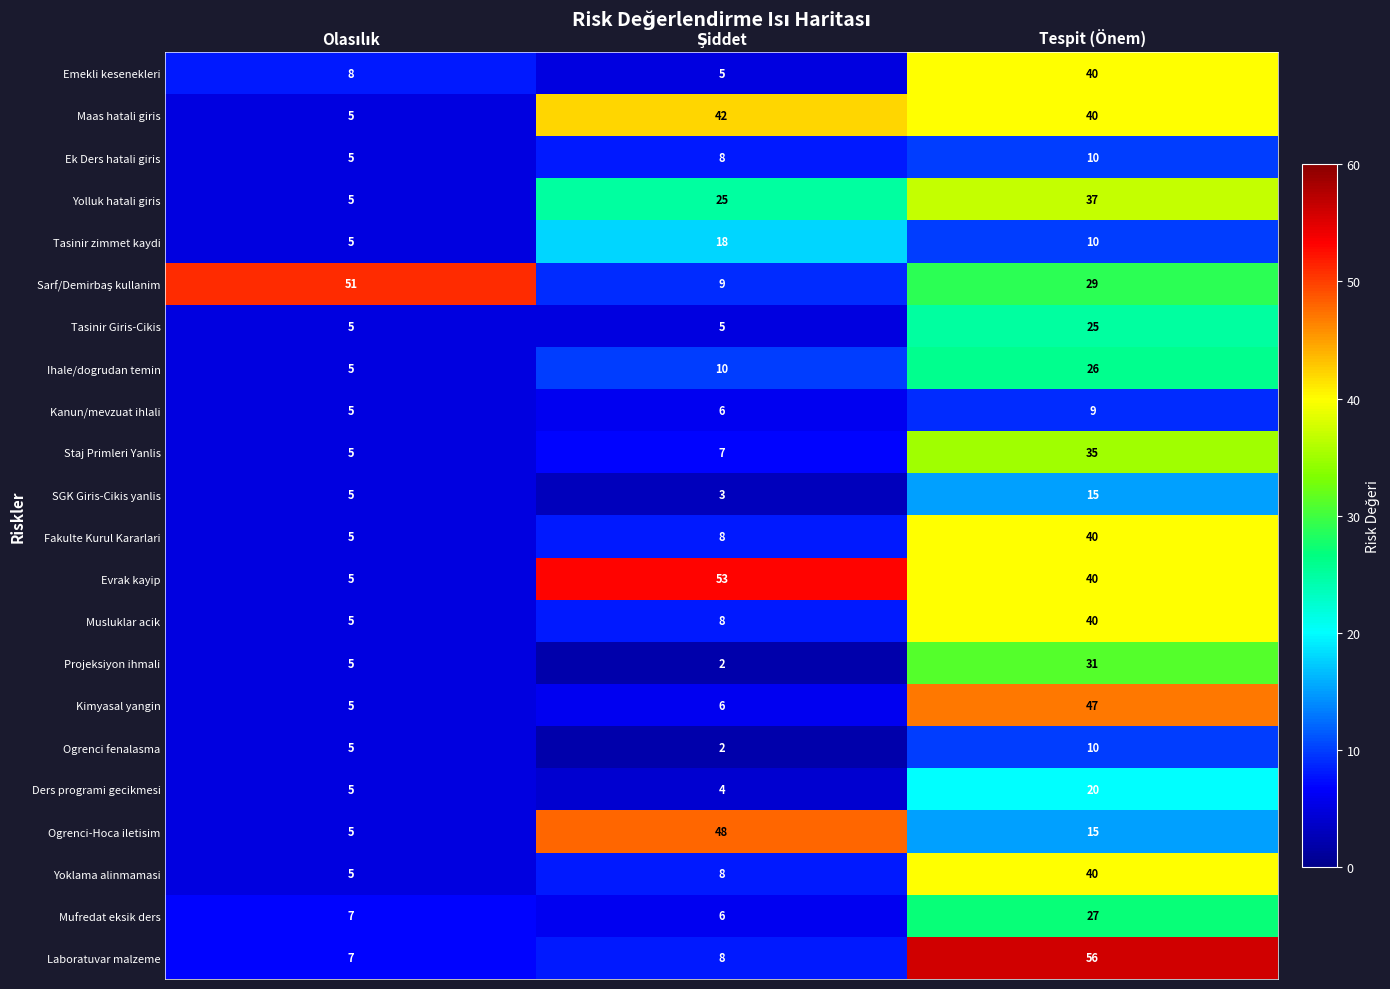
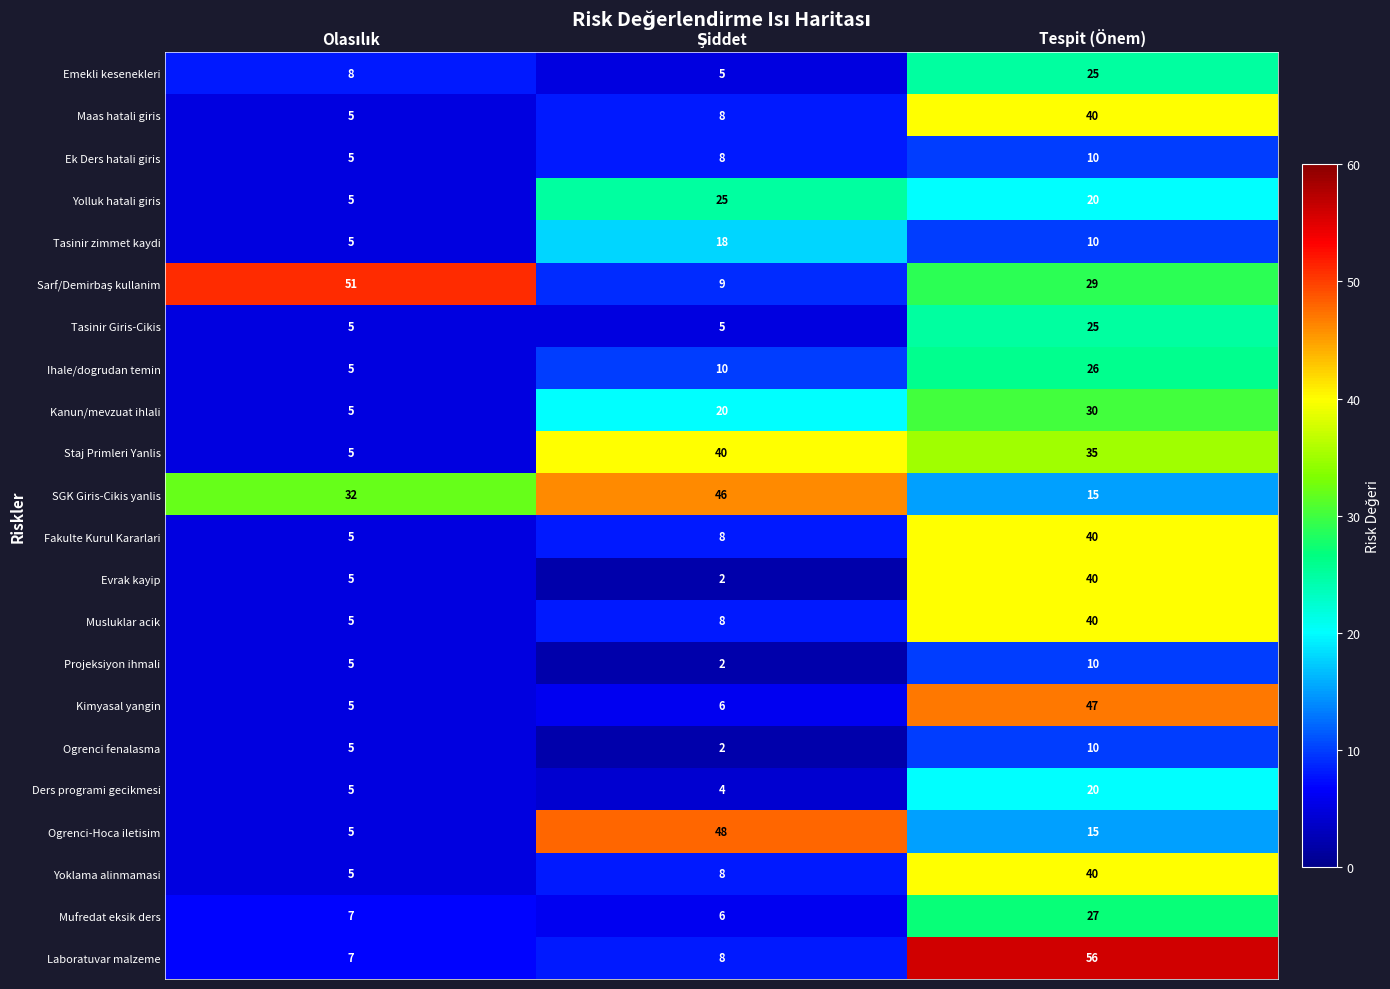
  {
    "Emekli kesenekleri": {
      "Olasılık": 8,
      "Şiddet": 5,
-     "Tespit (Önem)": 40
+     "Tespit (Önem)": 25
    },
    "Maas hatali giris": {
      "Olasılık": 5,
-     "Şiddet": 42,
+     "Şiddet": 8,
      "Tespit (Önem)": 40
    },
    "Ek Ders hatali giris": {
      "Olasılık": 5,
      "Şiddet": 8,
      "Tespit (Önem)": 10
    },
    "Yolluk hatali giris": {
      "Olasılık": 5,
      "Şiddet": 25,
-     "Tespit (Önem)": 37
+     "Tespit (Önem)": 20
    },
    "Tasinir zimmet kaydi": {
      "Olasılık": 5,
      "Şiddet": 18,
      "Tespit (Önem)": 10
    },
    "Sarf/Demirbaş kullanim": {
      "Olasılık": 51,
      "Şiddet": 9,
      "Tespit (Önem)": 29
    },
    "Tasinir Giris-Cikis": {
      "Olasılık": 5,
      "Şiddet": 5,
      "Tespit (Önem)": 25
    },
    "Ihale/dogrudan temin": {
      "Olasılık": 5,
      "Şiddet": 10,
      "Tespit (Önem)": 26
    },
    "Kanun/mevzuat ihlali": {
      "Olasılık": 5,
-     "Şiddet": 6,
-     "Tespit (Önem)": 9
+     "Şiddet": 20,
+     "Tespit (Önem)": 30
    },
    "Staj Primleri Yanlis": {
      "Olasılık": 5,
-     "Şiddet": 7,
+     "Şiddet": 40,
      "Tespit (Önem)": 35
    },
    "SGK Giris-Cikis yanlis": {
-     "Olasılık": 5,
-     "Şiddet": 3,
+     "Olasılık": 32,
+     "Şiddet": 46,
      "Tespit (Önem)": 15
    },
    "Fakulte Kurul Kararlari": {
      "Olasılık": 5,
      "Şiddet": 8,
      "Tespit (Önem)": 40
    },
    "Evrak kayip": {
      "Olasılık": 5,
-     "Şiddet": 53,
+     "Şiddet": 2,
      "Tespit (Önem)": 40
    },
    "Musluklar acik": {
      "Olasılık": 5,
      "Şiddet": 8,
      "Tespit (Önem)": 40
    },
    "Projeksiyon ihmali": {
      "Olasılık": 5,
      "Şiddet": 2,
-     "Tespit (Önem)": 31
+     "Tespit (Önem)": 10
    },
    "Kimyasal yangin": {
      "Olasılık": 5,
      "Şiddet": 6,
      "Tespit (Önem)": 47
    },
    "Ogrenci fenalasma": {
      "Olasılık": 5,
      "Şiddet": 2,
      "Tespit (Önem)": 10
    },
    "Ders programi gecikmesi": {
      "Olasılık": 5,
      "Şiddet": 4,
      "Tespit (Önem)": 20
    },
    "Ogrenci-Hoca iletisim": {
      "Olasılık": 5,
      "Şiddet": 48,
      "Tespit (Önem)": 15
    },
    "Yoklama alinmamasi": {
      "Olasılık": 5,
      "Şiddet": 8,
      "Tespit (Önem)": 40
    },
    "Mufredat eksik ders": {
      "Olasılık": 7,
      "Şiddet": 6,
      "Tespit (Önem)": 27
    },
    "Laboratuvar malzeme": {
      "Olasılık": 7,
      "Şiddet": 8,
      "Tespit (Önem)": 56
    }
  }
